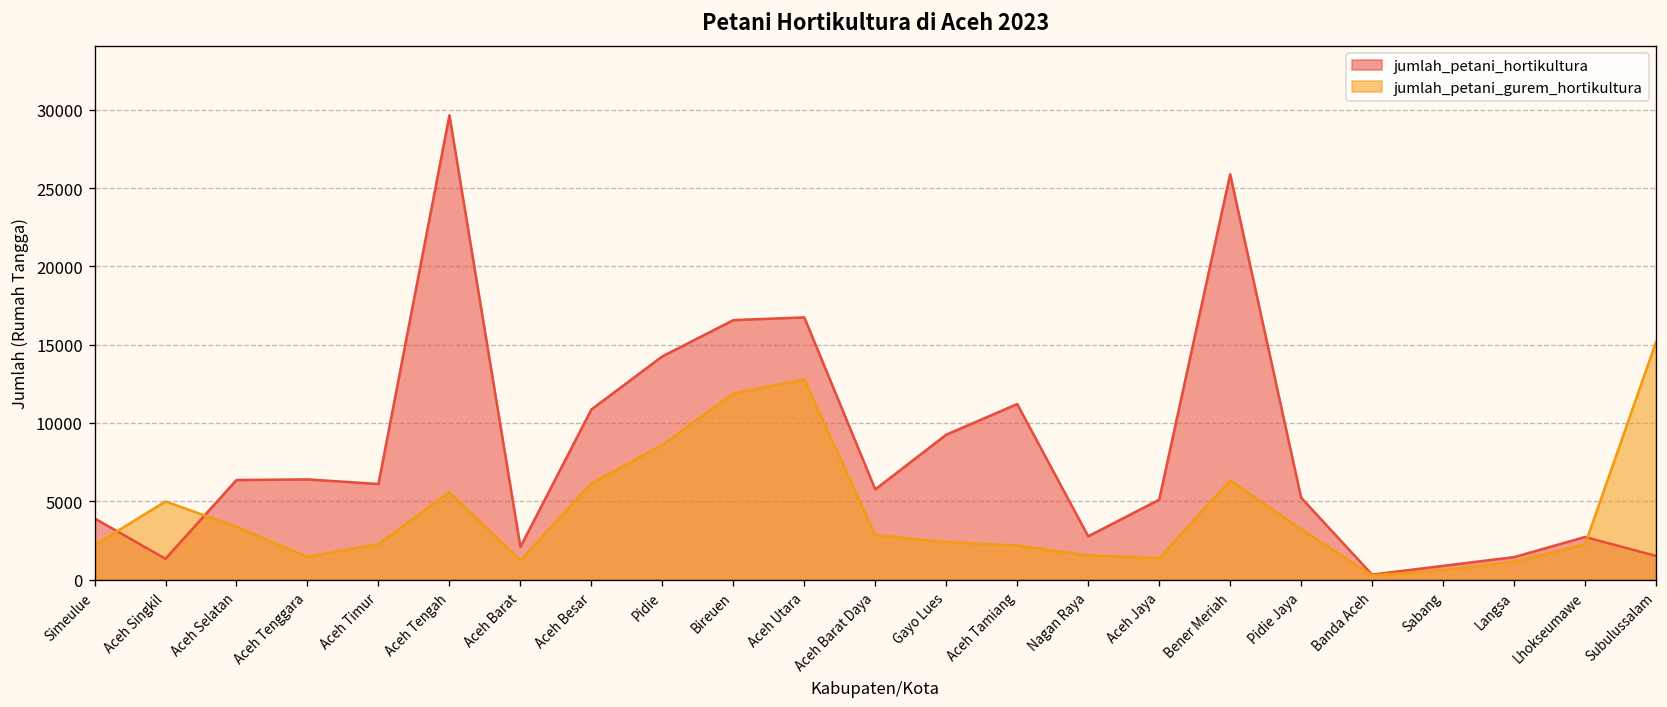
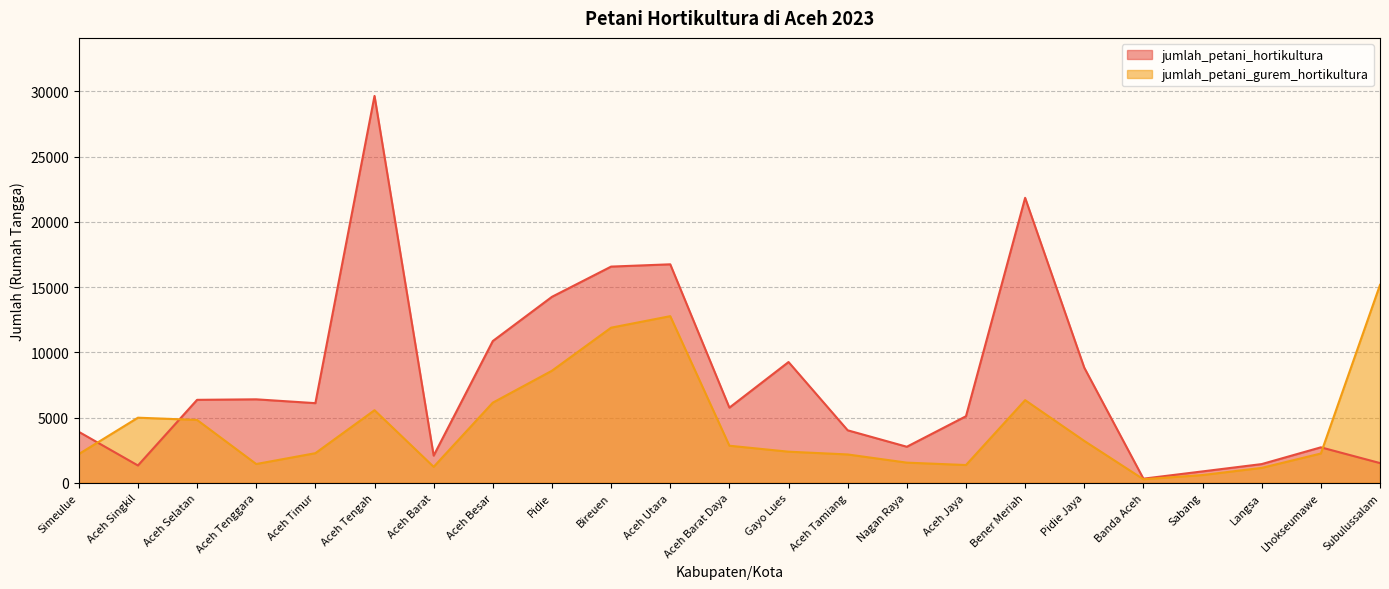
  {
    "jumlah_petani_hortikultura": {
      "Simeulue": 3900,
      "Aceh Singkil": 1300,
      "Aceh Selatan": 6400,
      "Aceh Tenggara": 6400,
      "Aceh Timur": 6100,
      "Aceh Tengah": 29600,
      "Aceh Barat": 2100,
      "Aceh Besar": 10900,
      "Pidie": 14300,
      "Bireuen": 16600,
      "Aceh Utara": 16700,
      "Aceh Barat Daya": 5800,
      "Gayo Lues": 9300,
-     "Aceh Tamiang": 11200,
+     "Aceh Tamiang": 4000,
      "Nagan Raya": 2800,
      "Aceh Jaya": 5100,
-     "Bener Meriah": 25900,
-     "Pidie Jaya": 5200,
+     "Bener Meriah": 21800,
+     "Pidie Jaya": 8800,
      "Sabang": 900,
      "Langsa": 1400,
      "Lhokseumawe": 2700,
      "Subulussalam": 1500
    },
    "jumlah_petani_gurem_hortikultura": {
      "Simeulue": 2200,
      "Aceh Singkil": 5000,
-     "Aceh Selatan": 3400,
+     "Aceh Selatan": 4800,
      "Aceh Tenggara": 1400,
      "Aceh Timur": 2300,
      "Aceh Tengah": 5600,
      "Aceh Barat": 1200,
      "Aceh Besar": 6100,
      "Pidie": 8600,
      "Bireuen": 11900,
      "Aceh Utara": 12800,
      "Aceh Barat Daya": 2800,
      "Gayo Lues": 2400,
      "Aceh Tamiang": 2200,
      "Nagan Raya": 1500,
      "Aceh Jaya": 1400,
      "Bener Meriah": 6300,
      "Pidie Jaya": 3200,
      "Sabang": 600,
      "Langsa": 1100,
      "Lhokseumawe": 2200,
      "Subulussalam": 15200
    }
  }
